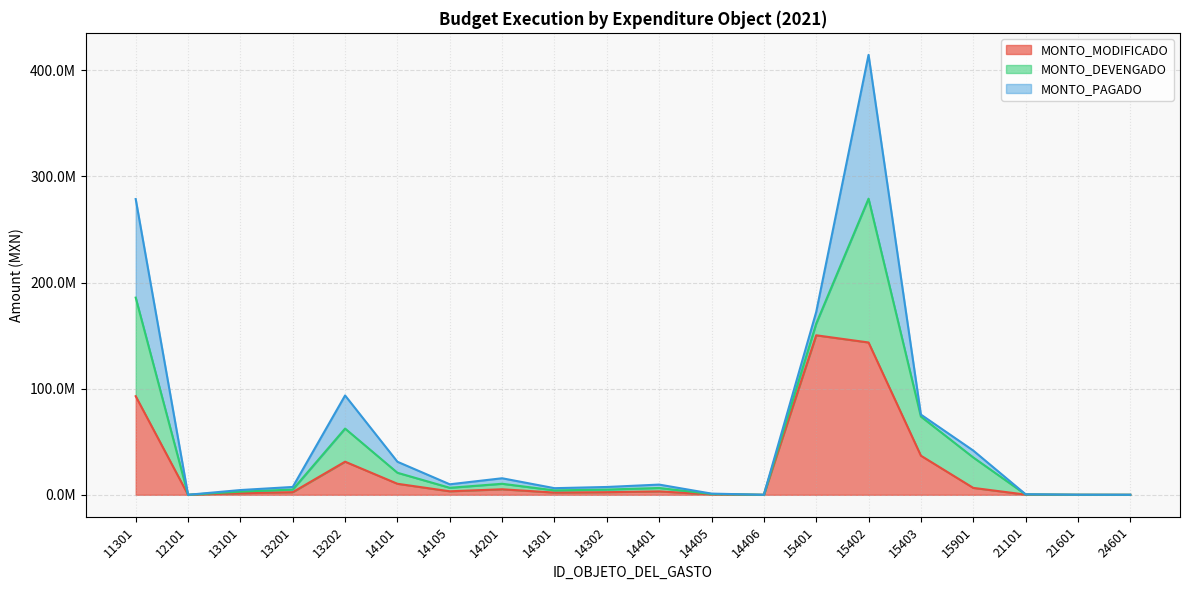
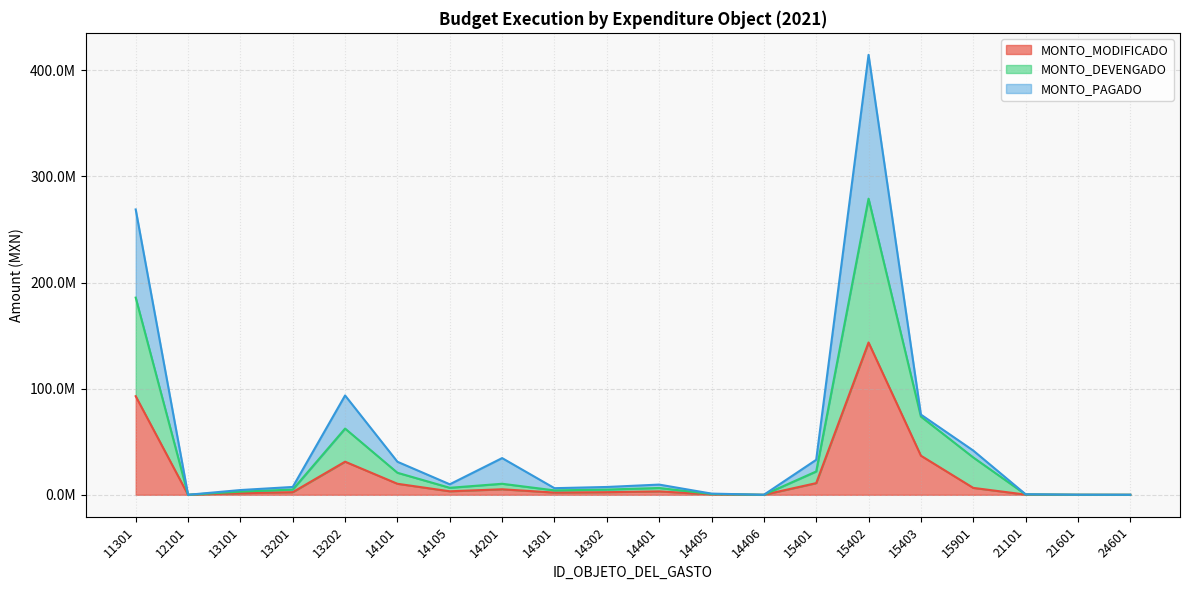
  {
    "MONTO_MODIFICADO": {
      "11301": 93000000,
      "13201": 2000000,
      "13202": 31000000,
      "14101": 10000000,
      "14105": 3000000,
      "14201": 5000000,
      "14302": 2000000,
      "14401": 3000000,
-     "15401": 150000000,
+     "15401": 11000000,
      "15402": 144000000,
      "15403": 37000000,
      "15901": 7000000
    },
    "MONTO_DEVENGADO": {
      "11301": 93000000,
      "13201": 2000000,
      "13202": 31000000,
      "14101": 10000000,
      "14105": 3000000,
      "14201": 5000000,
      "14302": 2000000,
      "14401": 3000000,
      "15401": 11000000,
      "15402": 136000000,
      "15901": 29000000
    },
    "MONTO_PAGADO": {
-     "11301": 93000000,
+     "11301": 83000000,
      "13201": 2000000,
      "13202": 31000000,
      "14101": 10000000,
      "14105": 3000000,
-     "14201": 5000000,
+     "14201": 24000000,
      "14302": 2000000,
      "14401": 3000000,
      "15401": 11000000,
      "15402": 136000000,
      "15901": 7000000
    }
  }
